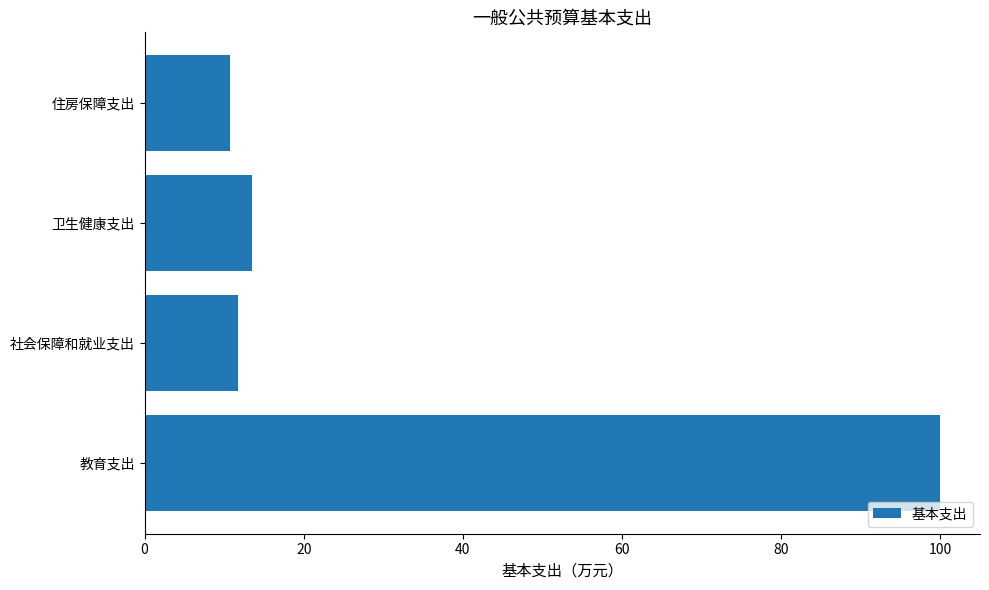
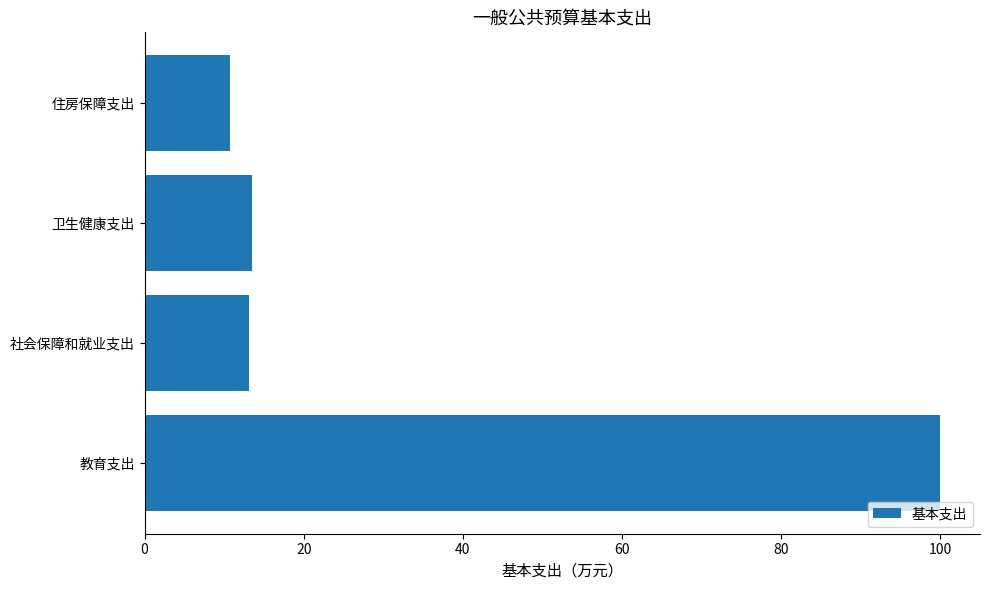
  {
    "住房保障支出": 11,
    "卫生健康支出": 14,
-   "社会保障和就业支出": 12,
+   "社会保障和就业支出": 13,
    "教育支出": 100
  }
